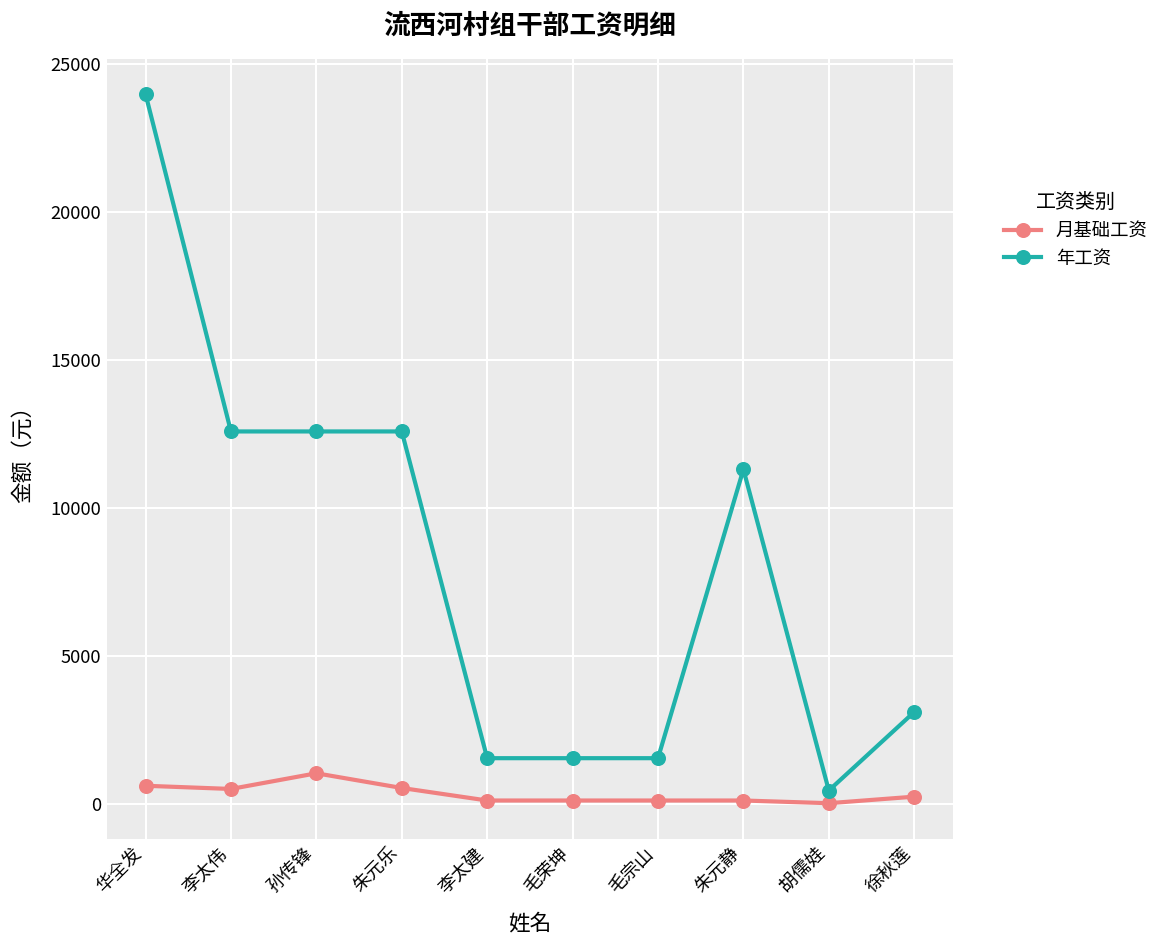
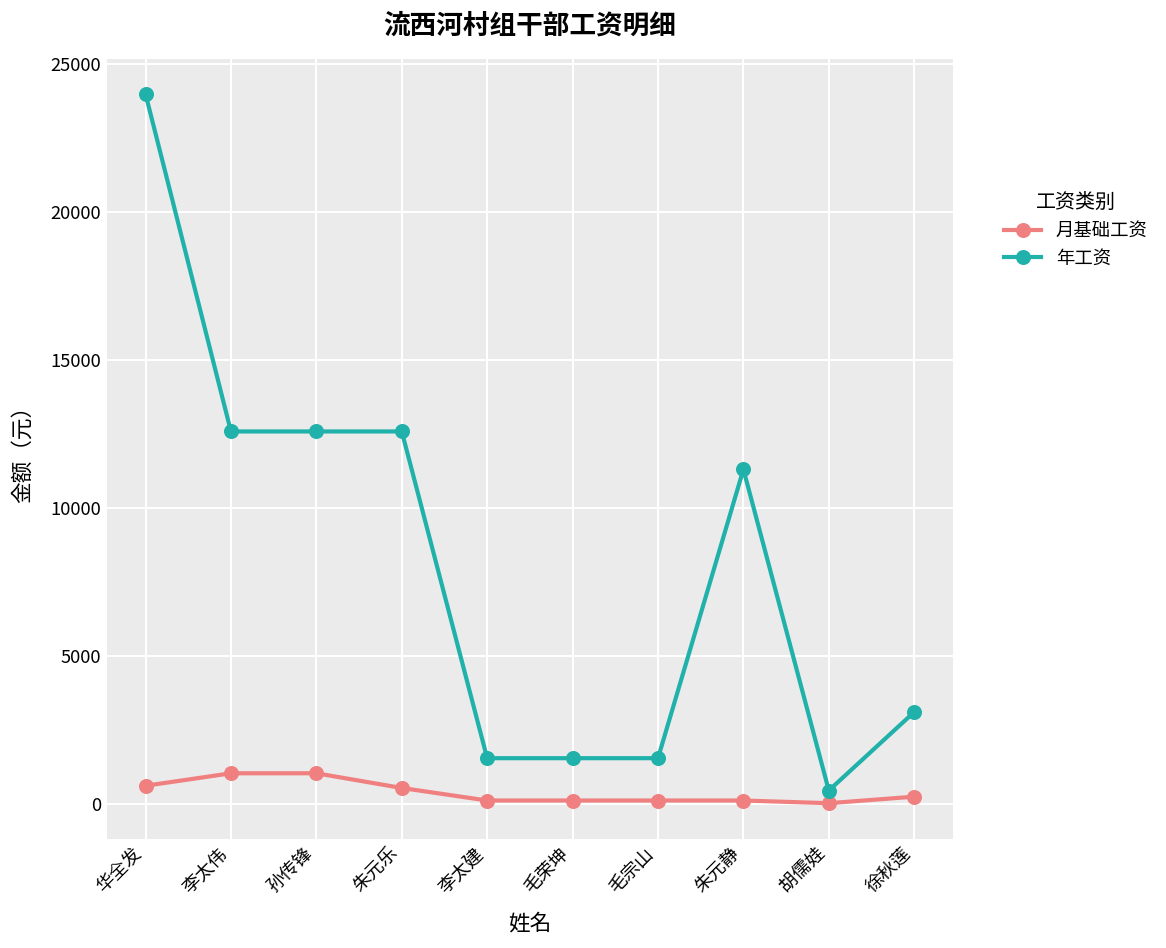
  {
    "月基础工资": {
      "华全发": 600,
-     "李太伟": 500,
+     "李太伟": 1100,
      "孙传锋": 1100,
      "朱元乐": 600,
      "李太建": 100,
      "毛荣坤": 100,
      "毛宗山": 100,
      "朱元静": 100,
      "胡儒娃": 0,
      "徐秋莲": 300
    },
    "年工资": {
      "华全发": 24000,
      "李太伟": 12600,
      "孙传锋": 12600,
      "朱元乐": 12600,
      "李太建": 1600,
      "毛荣坤": 1600,
      "毛宗山": 1600,
      "朱元静": 11300,
      "胡儒娃": 500,
      "徐秋莲": 3100
    }
  }
